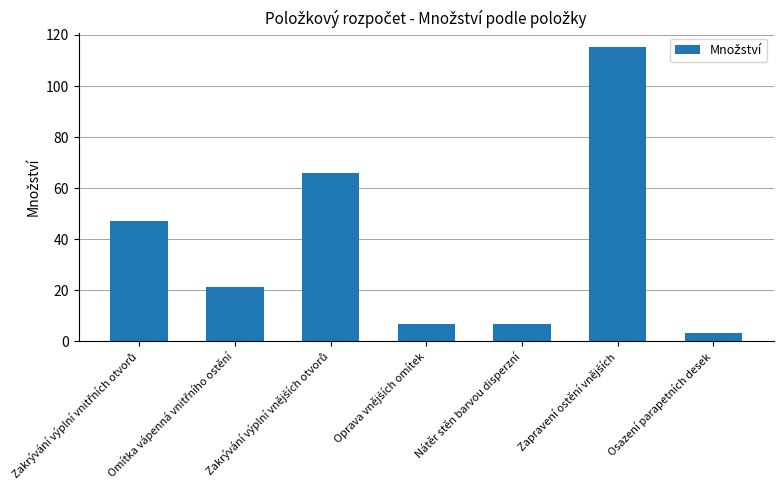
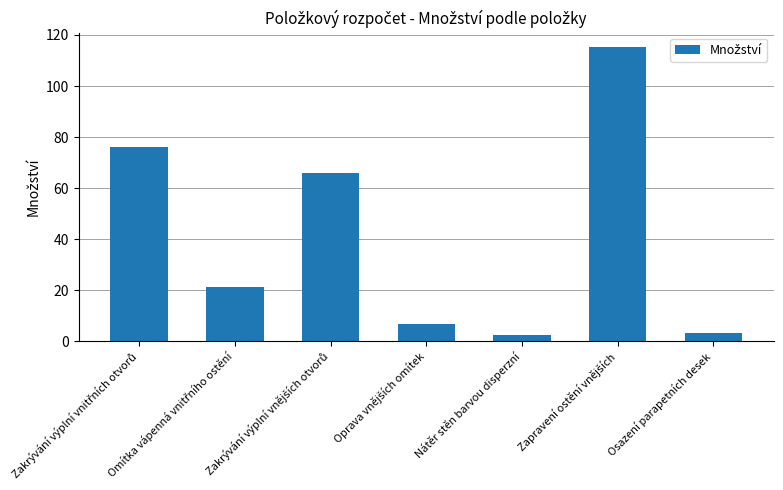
  {
-   "Zakrývání výplní vnitřních otvorů": 47,
+   "Zakrývání výplní vnitřních otvorů": 76,
    "Omítka vápenná vnitřního ostění": 21,
    "Zakrývání výplní vnějších otvorů": 66,
    "Oprava vnějších omítek": 7,
-   "Nátěr stěn barvou disperzní": 7,
+   "Nátěr stěn barvou disperzní": 2,
    "Zapravení ostění vnějších": 115,
    "Osazení parapetních desek": 3
  }
